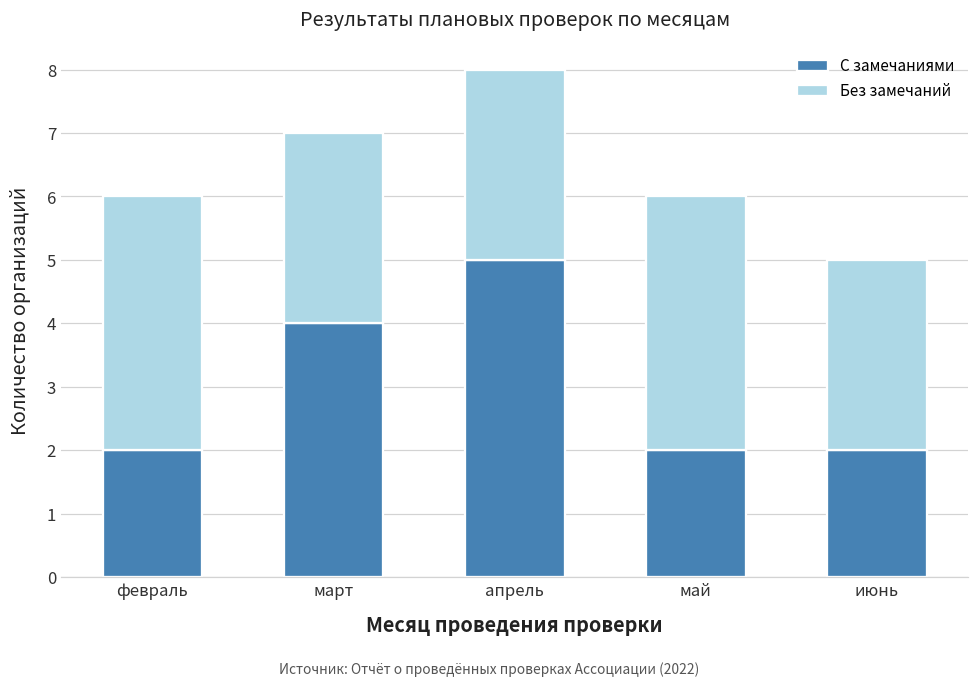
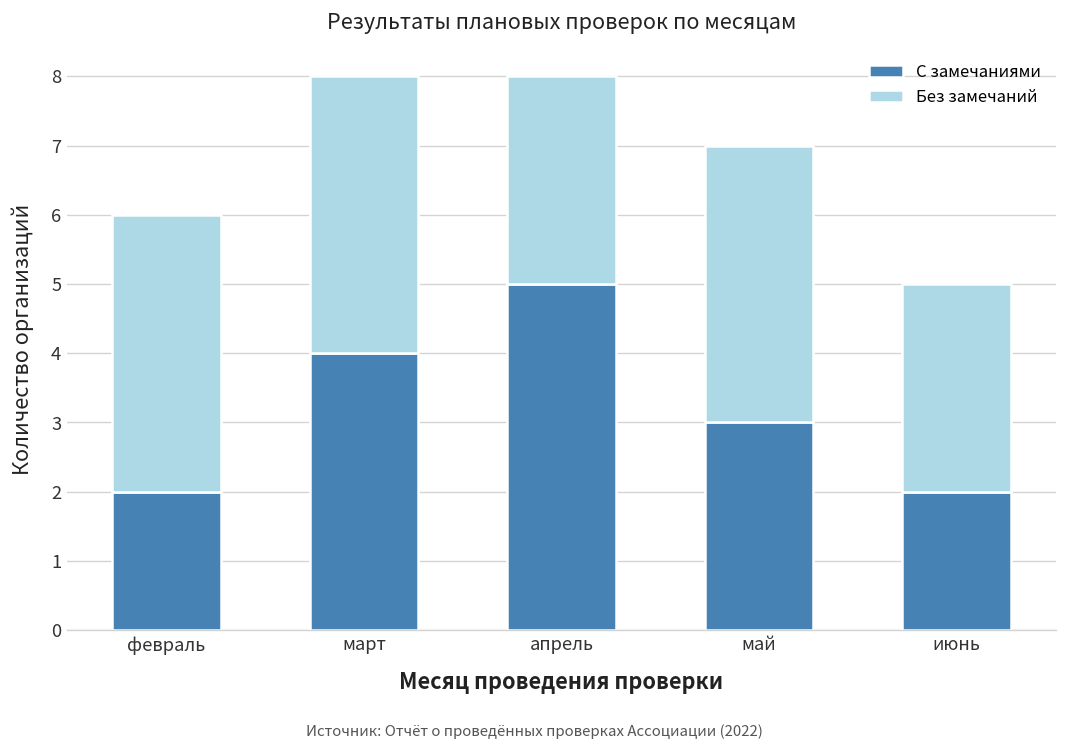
  {
    "С замечаниями": {
      "февраль": 2,
      "март": 4,
      "апрель": 5,
-     "май": 2,
+     "май": 3,
      "июнь": 2
    },
    "Без замечаний": {
      "февраль": 4,
-     "март": 3,
+     "март": 4,
      "апрель": 3,
      "май": 4,
      "июнь": 3
    }
  }
